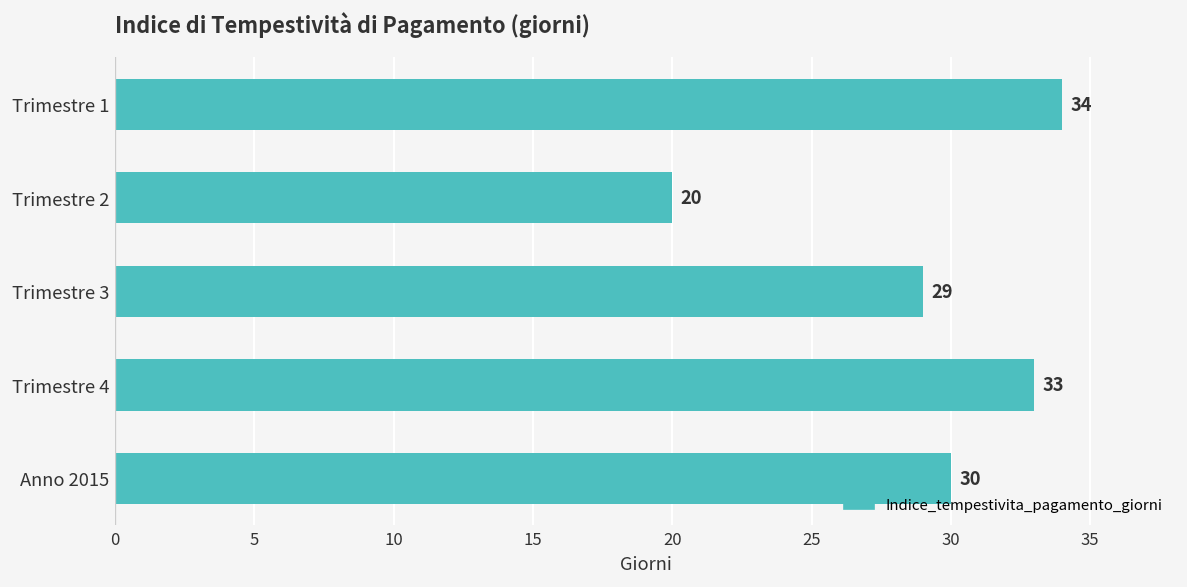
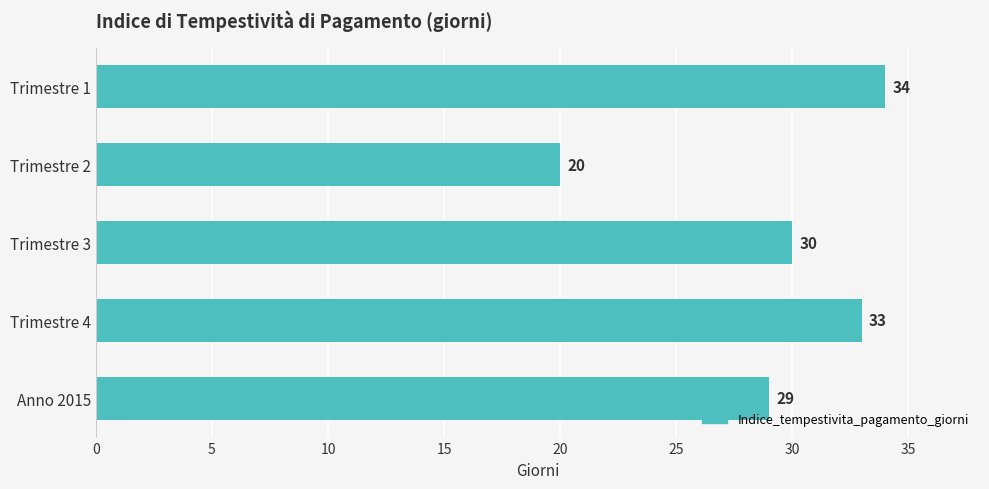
  {
    "Trimestre 1": 34,
    "Trimestre 2": 20,
-   "Trimestre 3": 29,
+   "Trimestre 3": 30,
    "Trimestre 4": 33,
-   "Anno 2015": 30
+   "Anno 2015": 29
  }
